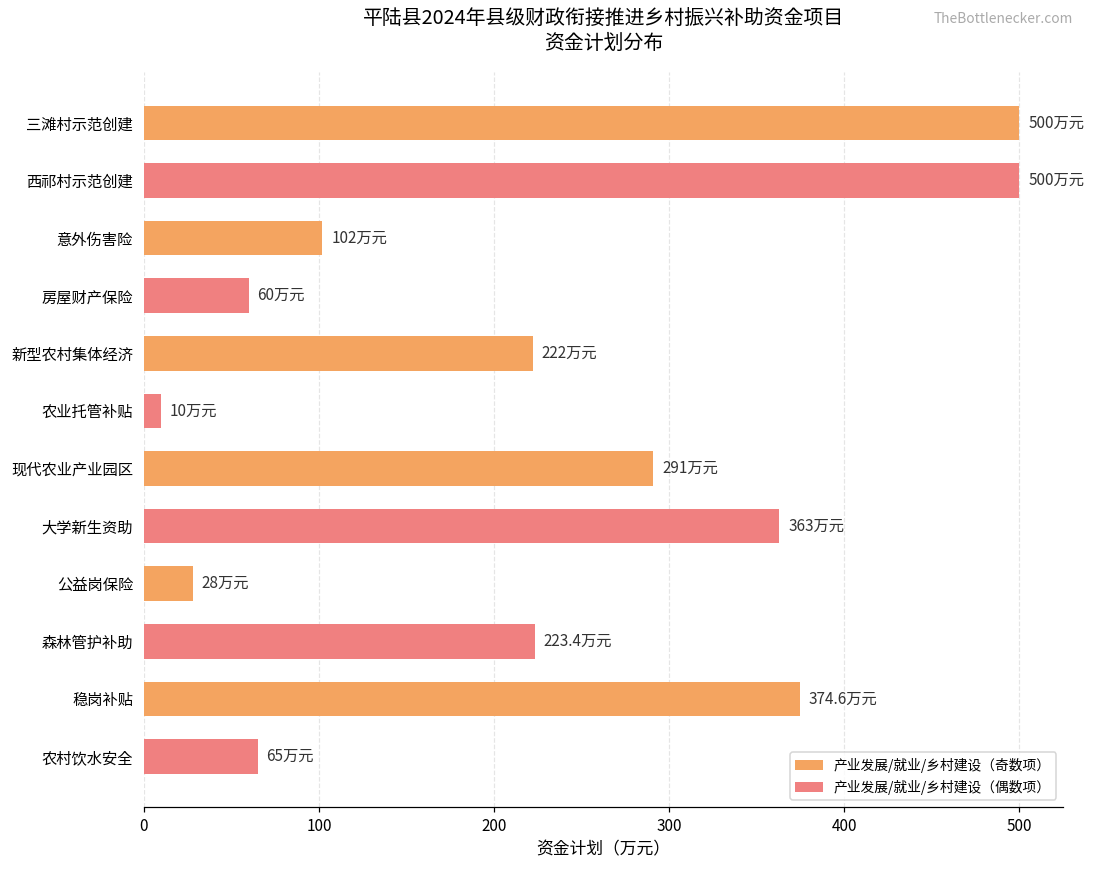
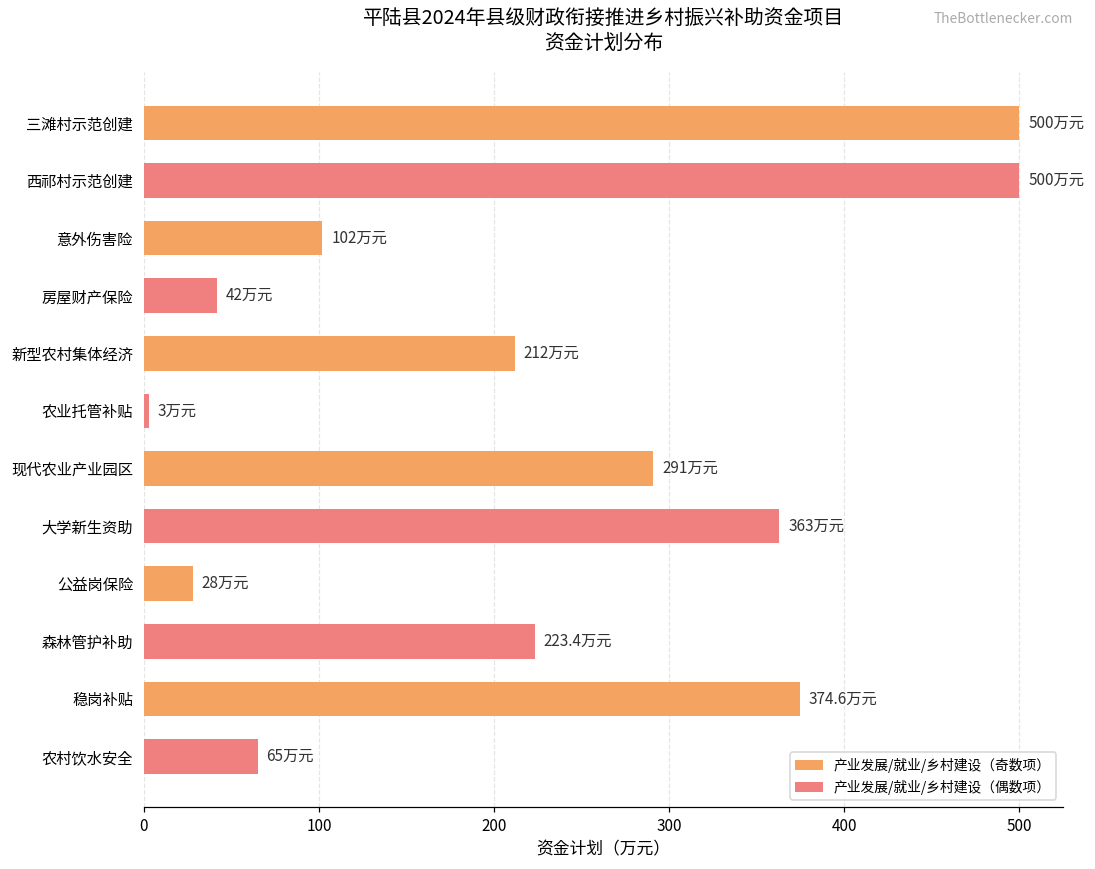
  {
    "三滩村示范创建": 500,
    "西祁村示范创建": 500,
    "意外伤害险": 102,
-   "房屋财产保险": 60,
-   "新型农村集体经济": 222,
-   "农业托管补贴": 10,
+   "房屋财产保险": 42,
+   "新型农村集体经济": 212,
+   "农业托管补贴": 3,
    "现代农业产业园区": 291,
    "大学新生资助": 363,
    "公益岗保险": 28,
    "森林管护补助": 223.4,
    "稳岗补贴": 374.6,
    "农村饮水安全": 65
  }
